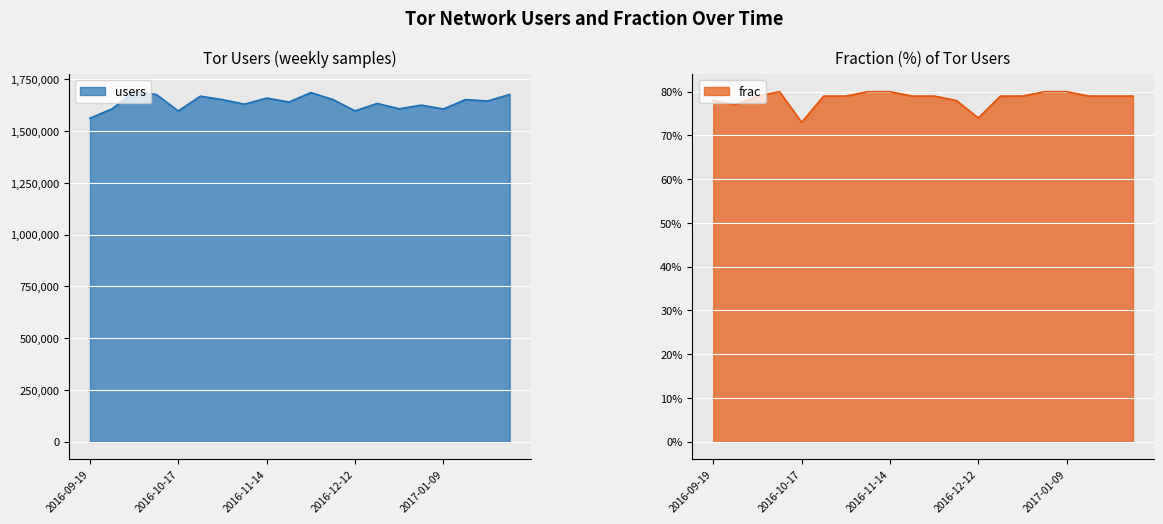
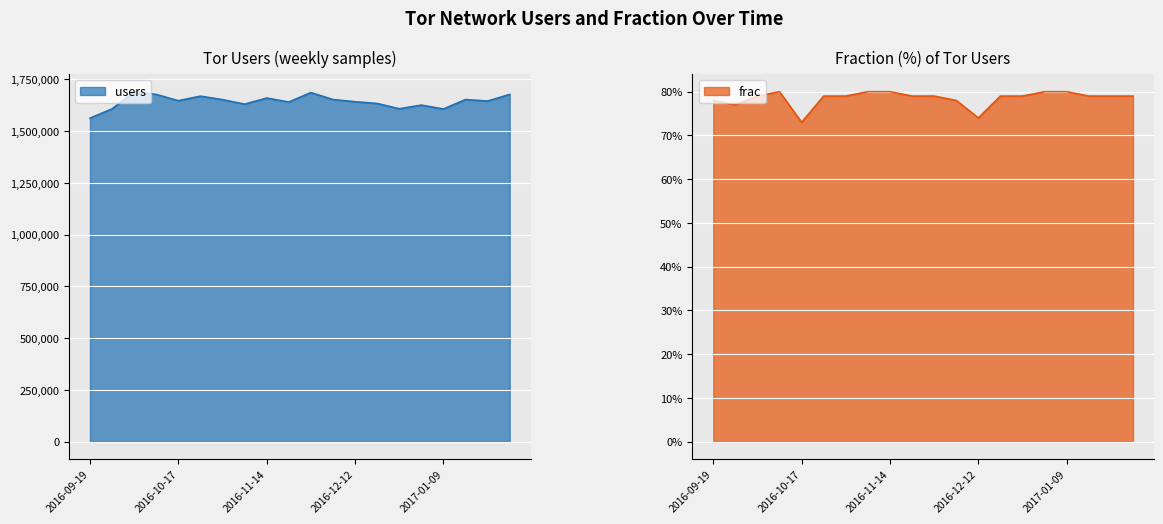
  {
    "Tor Users (weekly samples)": {
      "2016-09-19": "1,560,000",
-     "2016-10-17": "1,600,000",
+     "2016-10-17": "1,650,000",
      "2016-11-14": "1,660,000",
-     "2016-12-12": "1,600,000",
+     "2016-12-12": "1,640,000",
      "2017-01-09": "1,610,000"
    },
    "Fraction (%) of Tor Users": {
      "2016-10-17": "73%",
      "2016-11-14": "80%",
      "2016-12-12": "74%",
      "2017-01-09": "80%"
    }
  }
